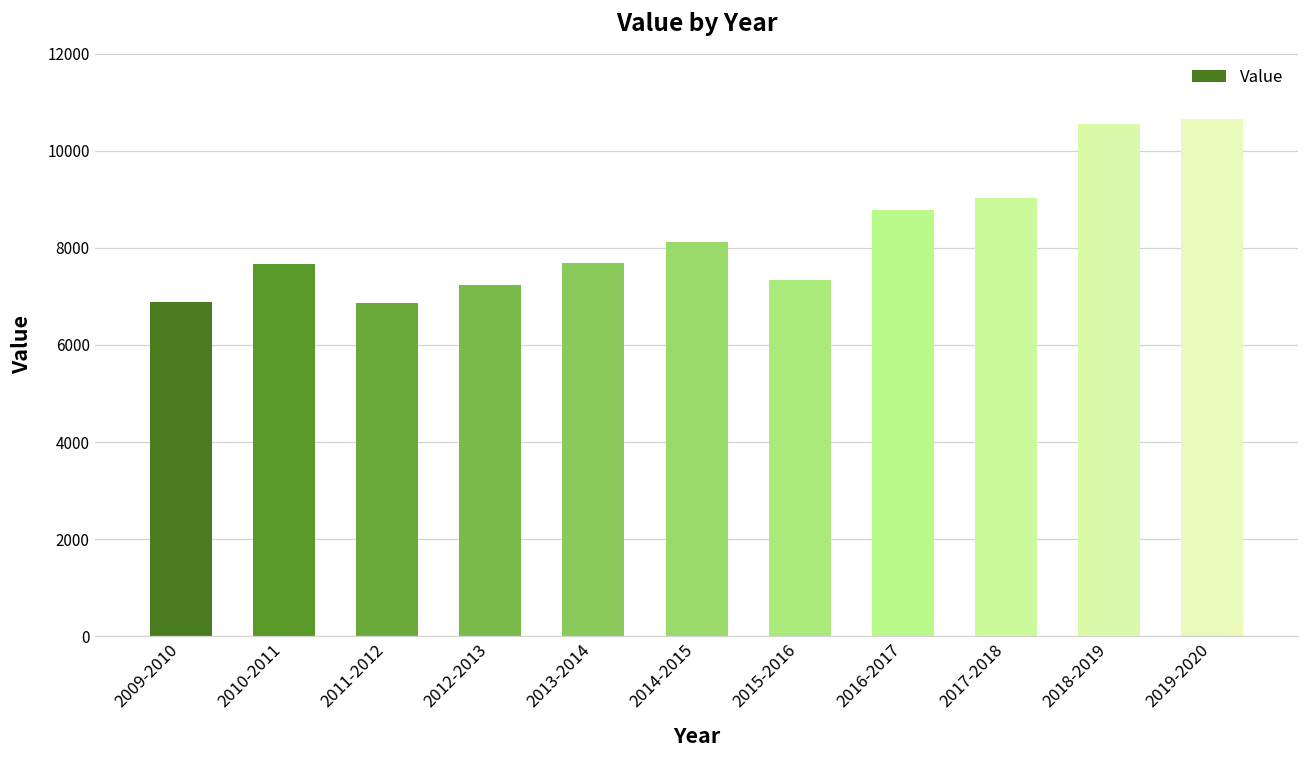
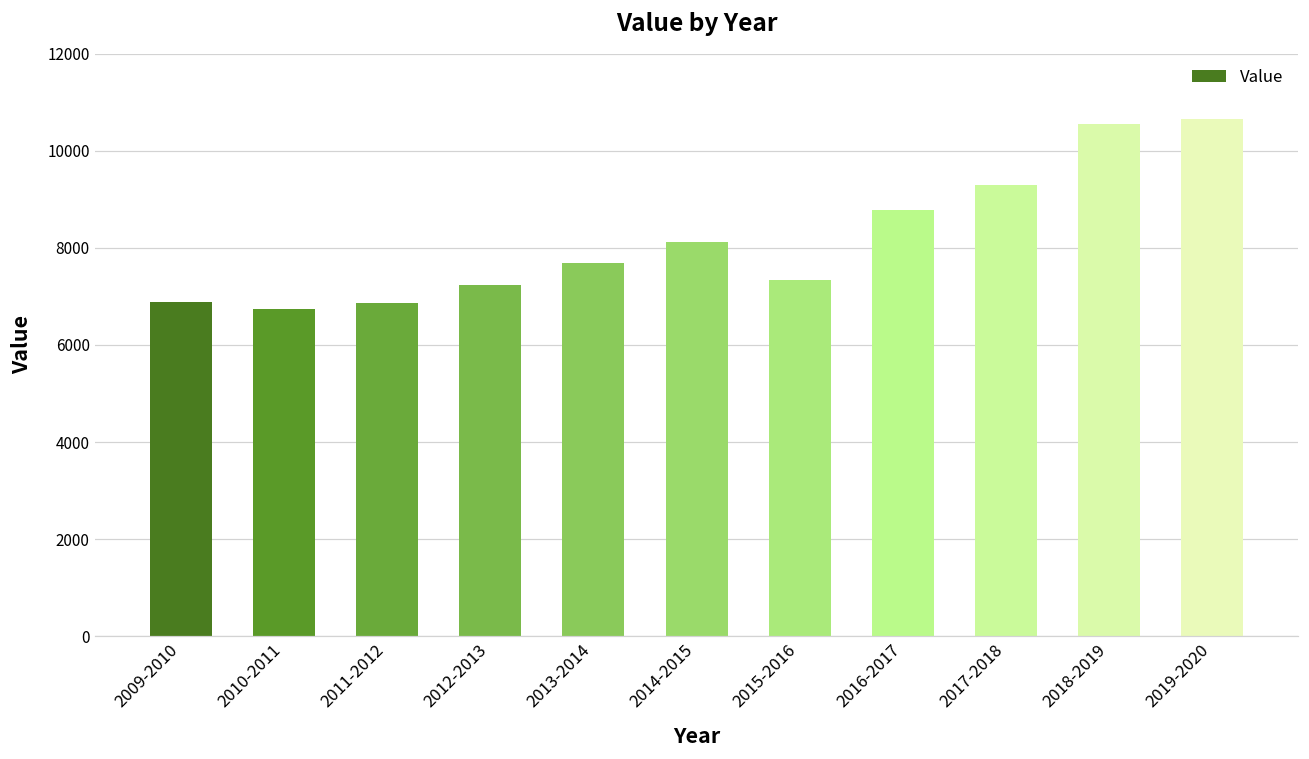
  {
    "2009-2010": 6900,
-   "2010-2011": 7700,
+   "2010-2011": 6700,
    "2011-2012": 6900,
    "2012-2013": 7200,
    "2013-2014": 7700,
    "2014-2015": 8100,
    "2015-2016": 7300,
    "2016-2017": 8800,
-   "2017-2018": 9000,
+   "2017-2018": 9300,
    "2018-2019": 10600,
    "2019-2020": 10600
  }
